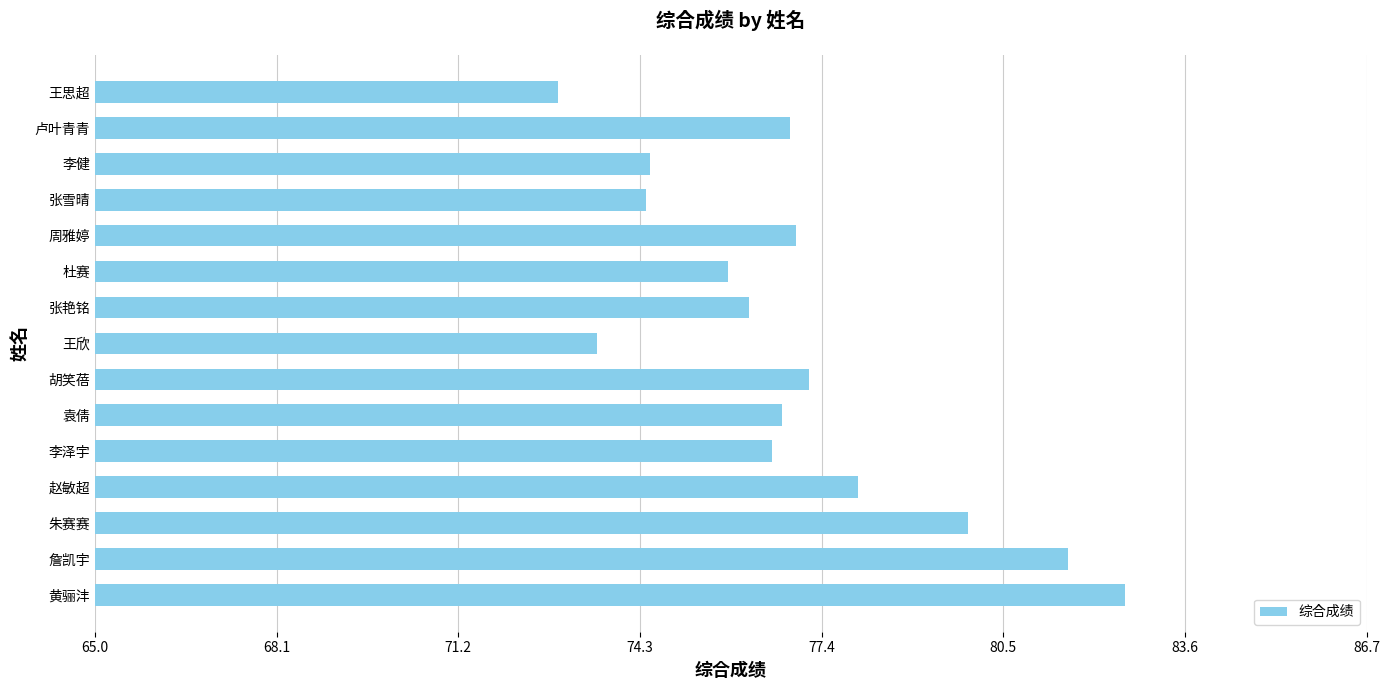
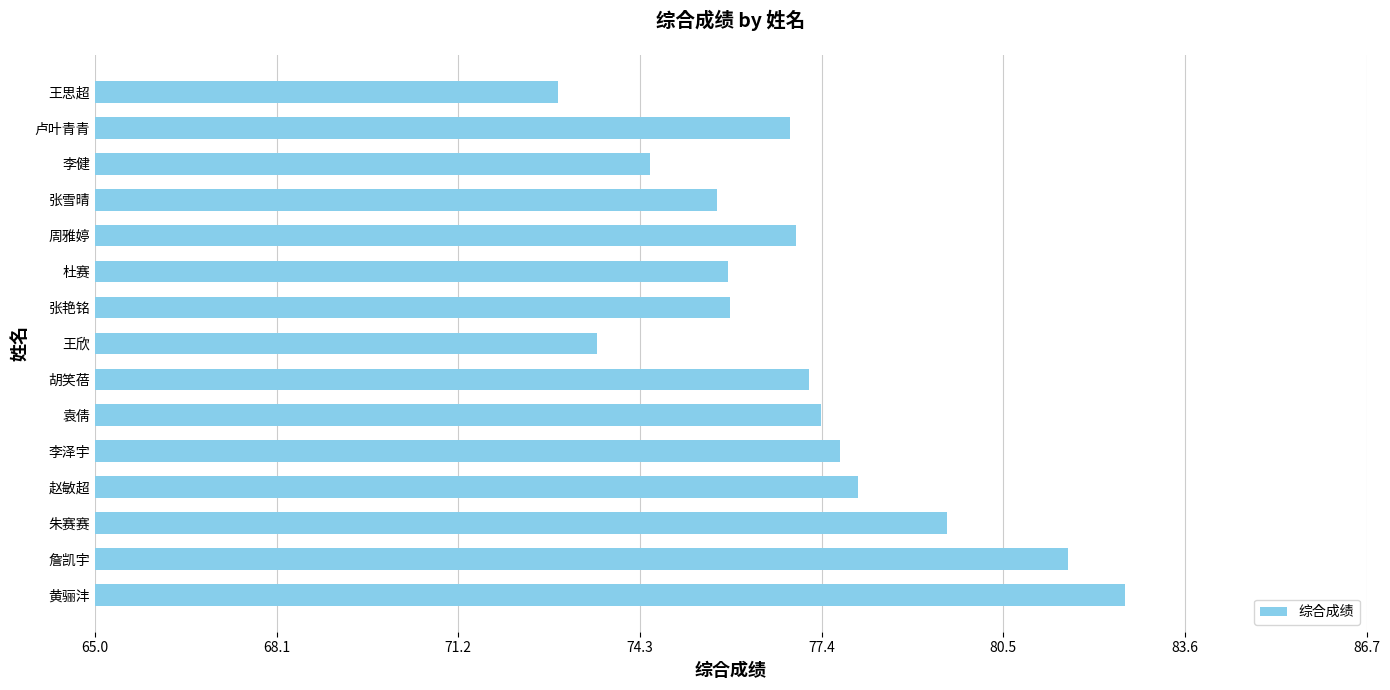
  {
    "王思超": 72.9,
    "卢叶青青": 76.9,
    "李健": 74.5,
-   "张雪晴": 74.4,
+   "张雪晴": 75.6,
    "周雅婷": 77.0,
    "杜赛": 75.8,
-   "张艳铭": 76.2,
+   "张艳铭": 75.8,
    "王欣": 73.6,
    "胡笑蓓": 77.2,
-   "袁倩": 76.7,
-   "李泽宇": 76.6,
+   "袁倩": 77.4,
+   "李泽宇": 77.7,
    "赵敏超": 78.0,
-   "朱赛赛": 79.9,
+   "朱赛赛": 79.5,
    "詹凯宇": 81.6,
    "黄骊沣": 82.6
  }
